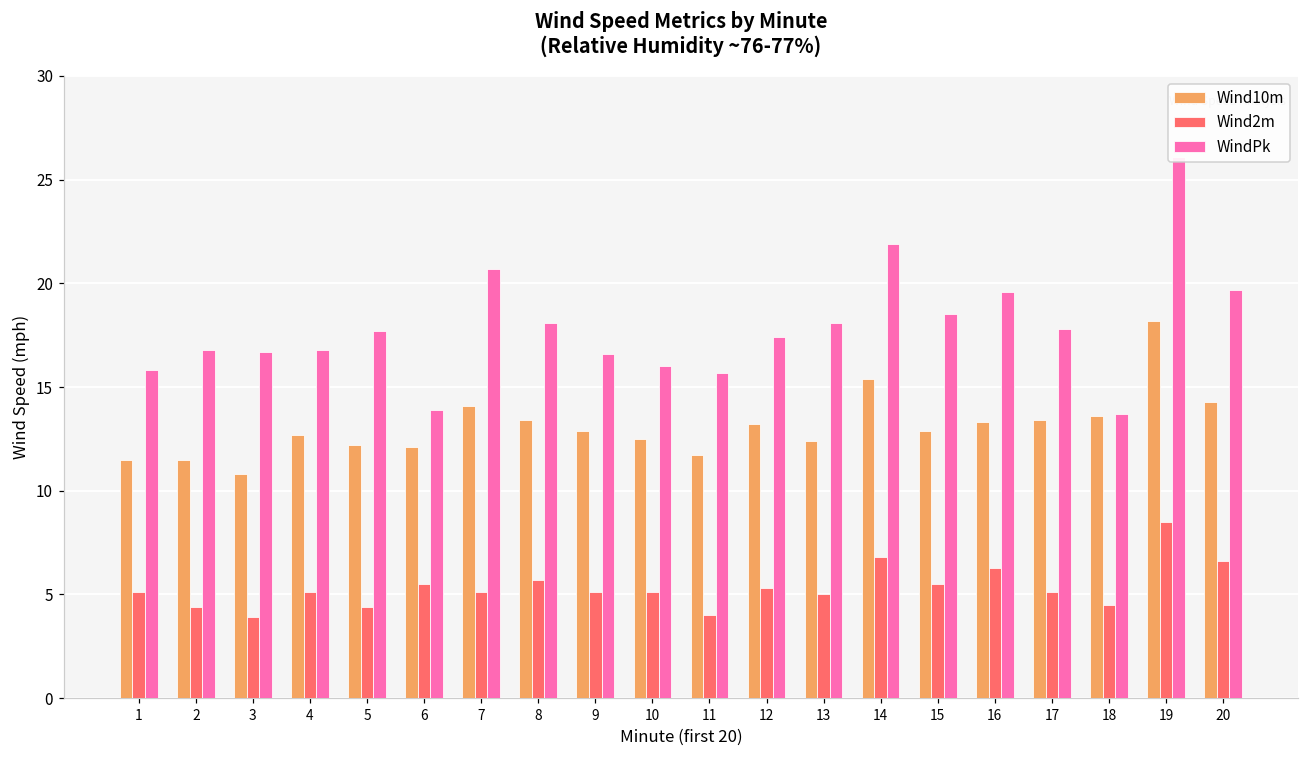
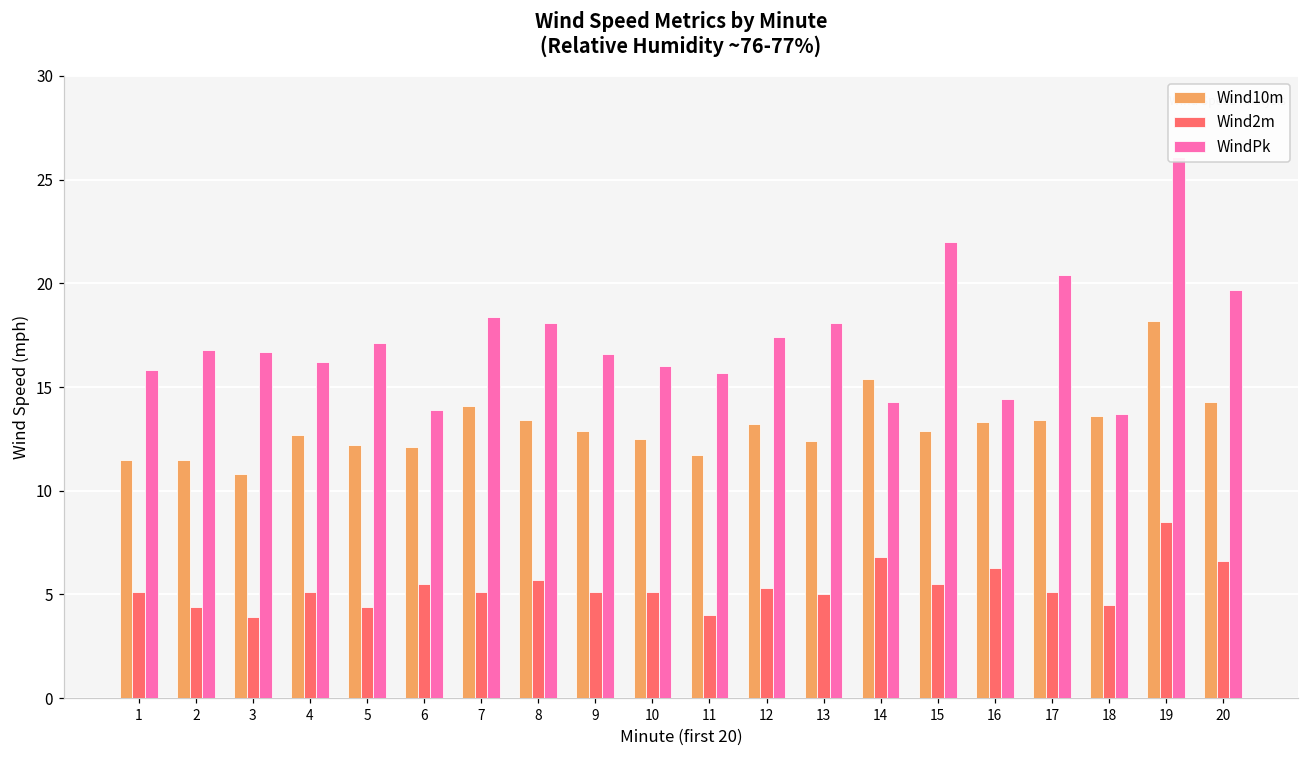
  {
    "WindPk": {
      "1": 15.8,
      "2": 16.8,
      "3": 16.7,
-     "4": 16.8,
-     "5": 17.7,
+     "4": 16.2,
+     "5": 17.1,
      "6": 13.9,
-     "7": 20.7,
+     "7": 18.4,
      "8": 18.1,
      "9": 16.6,
      "10": 16.0,
      "11": 15.7,
      "12": 17.4,
      "13": 18.1,
-     "14": 21.9,
-     "15": 18.5,
-     "16": 19.6,
-     "17": 17.8,
+     "14": 14.3,
+     "15": 22.0,
+     "16": 14.4,
+     "17": 20.4,
      "18": 13.7,
      "20": 19.7
    }
  }
